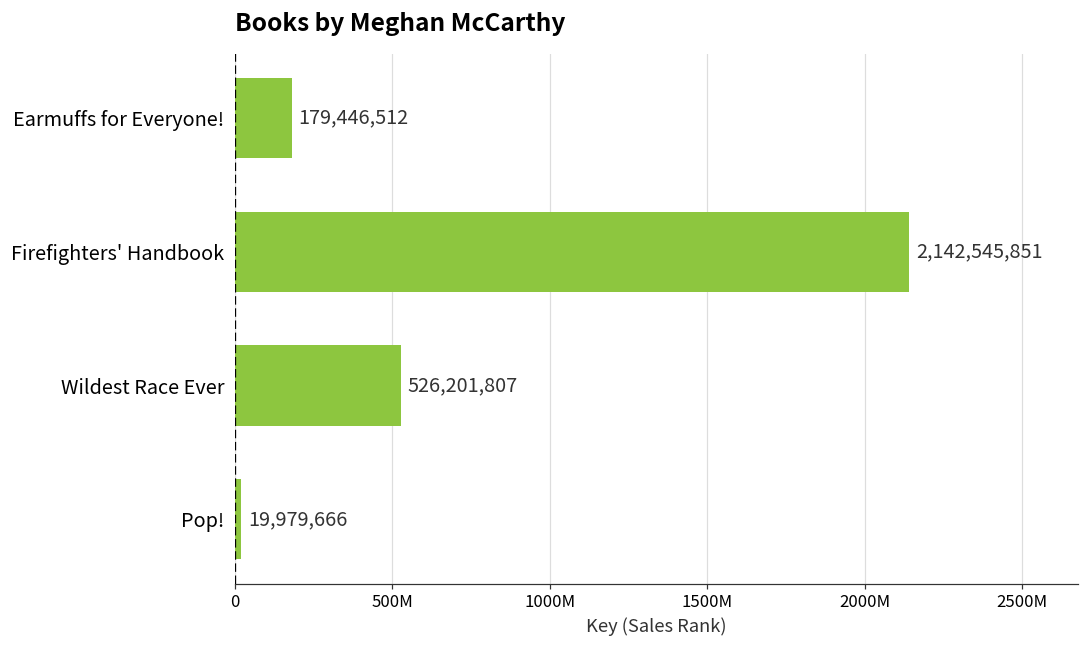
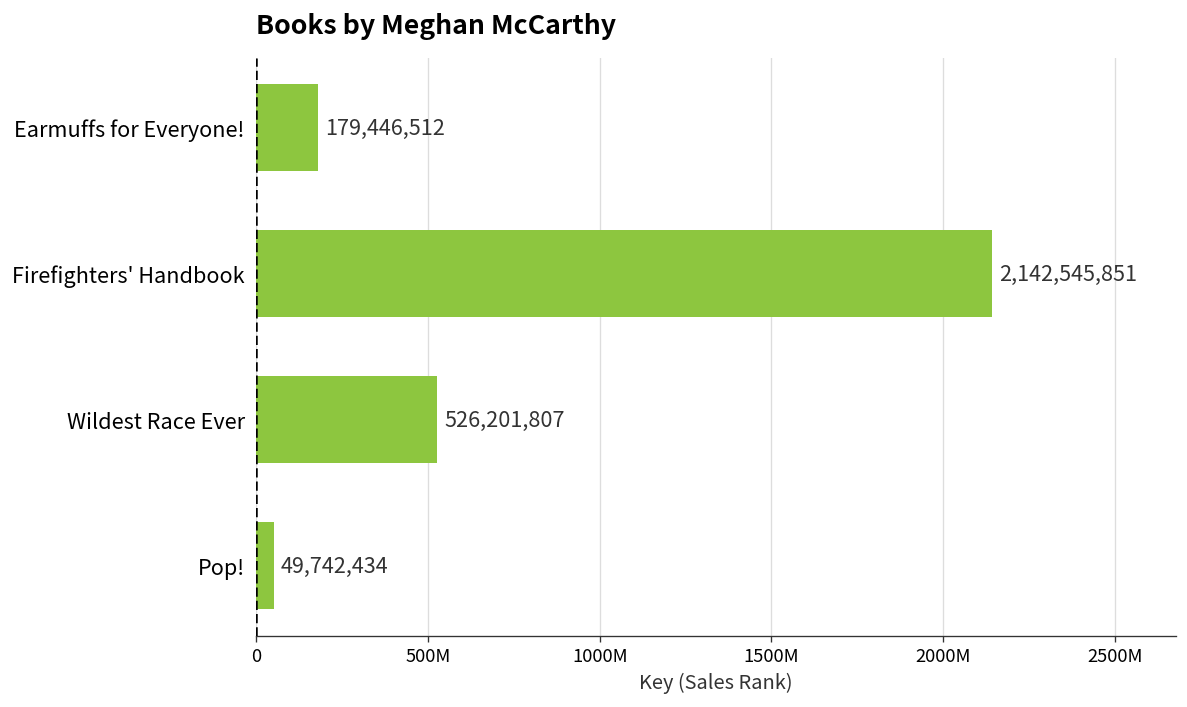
  {
    "Earmuffs for Everyone!": "179,446,512",
    "Firefighters' Handbook": "2,142,545,851",
    "Wildest Race Ever": "526,201,807",
-   "Pop!": "19,979,666"
+   "Pop!": "49,742,434"
  }
